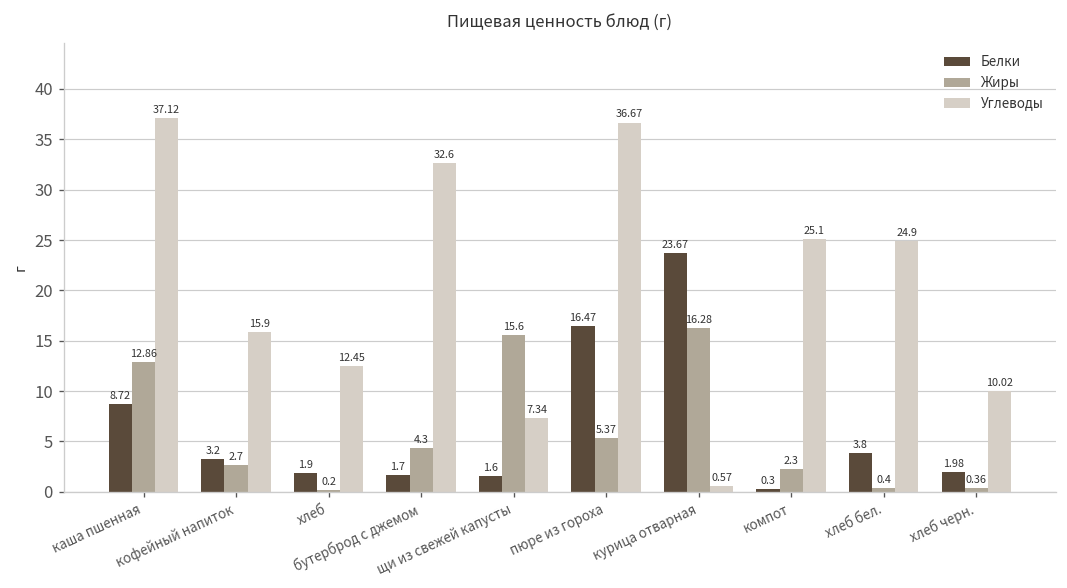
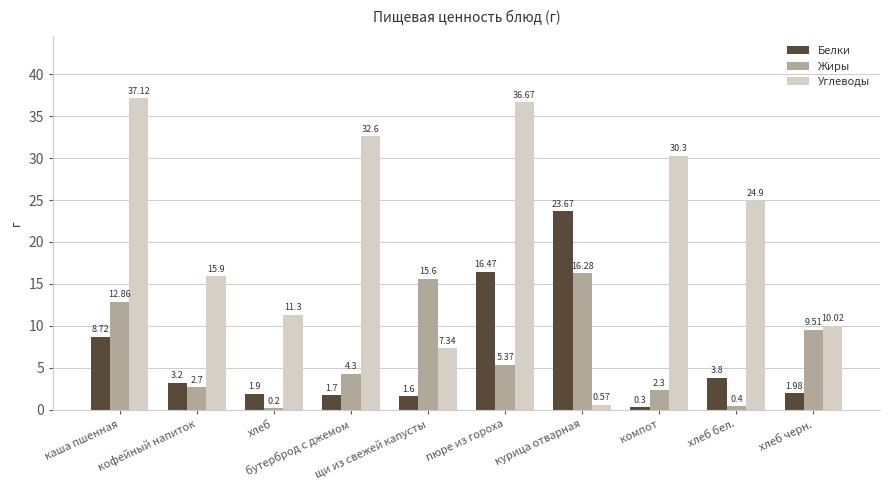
  {
    "Белки": {
      "каша пшенная": 8.72,
      "кофейный напиток": 3.2,
      "хлеб": 1.9,
      "бутерброд с джемом": 1.7,
      "щи из свежей капусты": 1.6,
      "пюре из гороха": 16.47,
      "курица отварная": 23.67,
      "компот": 0.3,
      "хлеб бел.": 3.8,
      "хлеб черн.": 1.98
    },
    "Жиры": {
      "каша пшенная": 12.86,
      "кофейный напиток": 2.7,
      "хлеб": 0.2,
      "бутерброд с джемом": 4.3,
      "щи из свежей капусты": 15.6,
      "пюре из гороха": 5.37,
      "курица отварная": 16.28,
      "компот": 2.3,
      "хлеб бел.": 0.4,
-     "хлеб черн.": 0.36
+     "хлеб черн.": 9.51
    },
    "Углеводы": {
      "каша пшенная": 37.12,
      "кофейный напиток": 15.9,
-     "хлеб": 12.45,
+     "хлеб": 11.3,
      "бутерброд с джемом": 32.6,
      "щи из свежей капусты": 7.34,
      "пюре из гороха": 36.67,
      "курица отварная": 0.57,
-     "компот": 25.1,
+     "компот": 30.3,
      "хлеб бел.": 24.9,
      "хлеб черн.": 10.02
    }
  }
